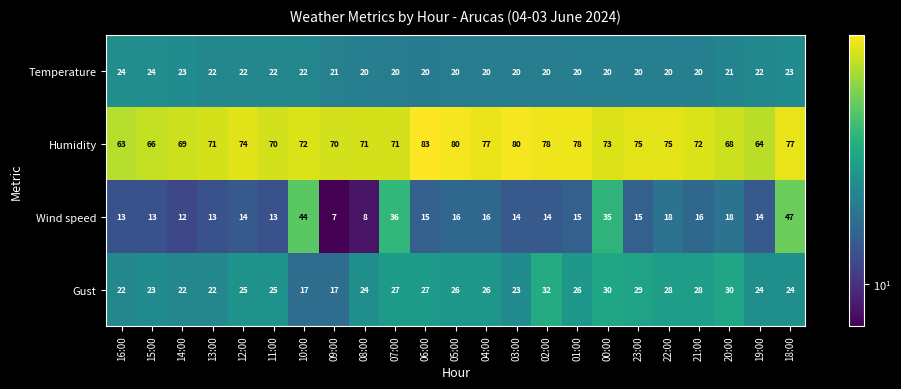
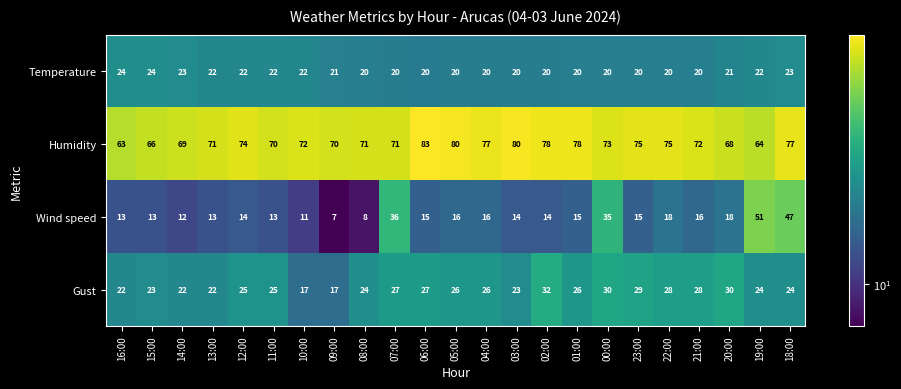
  {
    "Temperature": {
      "16:00": 24,
      "15:00": 24,
      "14:00": 23,
      "13:00": 22,
      "12:00": 22,
      "11:00": 22,
      "10:00": 22,
      "09:00": 21,
      "08:00": 20,
      "07:00": 20,
      "06:00": 20,
      "05:00": 20,
      "04:00": 20,
      "03:00": 20,
      "02:00": 20,
      "01:00": 20,
      "00:00": 20,
      "23:00": 20,
      "22:00": 20,
      "21:00": 20,
      "20:00": 21,
      "19:00": 22,
      "18:00": 23
    },
    "Humidity": {
      "16:00": 63,
      "15:00": 66,
      "14:00": 69,
      "13:00": 71,
      "12:00": 74,
      "11:00": 70,
      "10:00": 72,
      "09:00": 70,
      "08:00": 71,
      "07:00": 71,
      "06:00": 83,
      "05:00": 80,
      "04:00": 77,
      "03:00": 80,
      "02:00": 78,
      "01:00": 78,
      "00:00": 73,
      "23:00": 75,
      "22:00": 75,
      "21:00": 72,
      "20:00": 68,
      "19:00": 64,
      "18:00": 77
    },
    "Wind speed": {
      "16:00": 13,
      "15:00": 13,
      "14:00": 12,
      "13:00": 13,
      "12:00": 14,
      "11:00": 13,
-     "10:00": 44,
+     "10:00": 11,
      "09:00": 7,
      "08:00": 8,
      "07:00": 36,
      "06:00": 15,
      "05:00": 16,
      "04:00": 16,
      "03:00": 14,
      "02:00": 14,
      "01:00": 15,
      "00:00": 35,
      "23:00": 15,
      "22:00": 18,
      "21:00": 16,
      "20:00": 18,
-     "19:00": 14,
+     "19:00": 51,
      "18:00": 47
    },
    "Gust": {
      "16:00": 22,
      "15:00": 23,
      "14:00": 22,
      "13:00": 22,
      "12:00": 25,
      "11:00": 25,
      "10:00": 17,
      "09:00": 17,
      "08:00": 24,
      "07:00": 27,
      "06:00": 27,
      "05:00": 26,
      "04:00": 26,
      "03:00": 23,
      "02:00": 32,
      "01:00": 26,
      "00:00": 30,
      "23:00": 29,
      "22:00": 28,
      "21:00": 28,
      "20:00": 30,
      "19:00": 24,
      "18:00": 24
    }
  }
